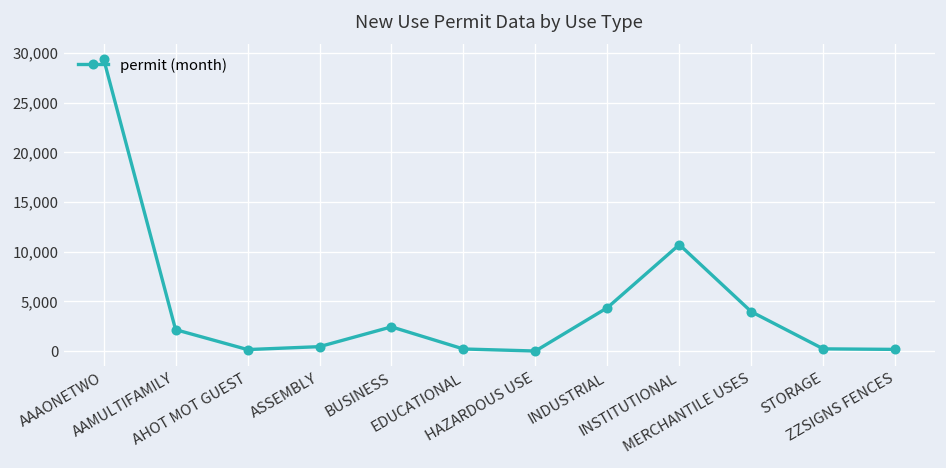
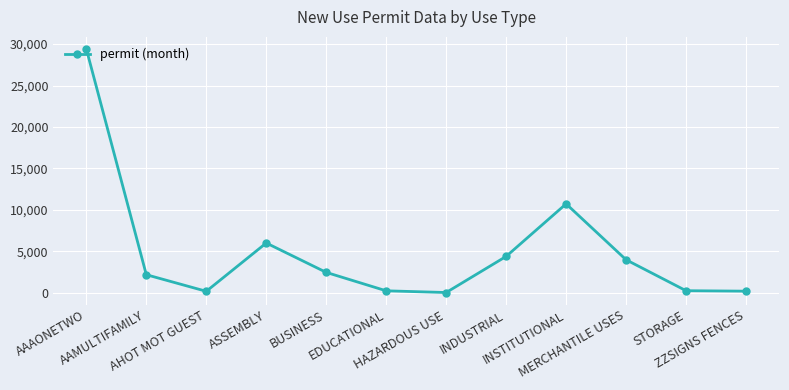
  {
    "AAAONETWO": "29,000",
    "AAMULTIFAMILY": "2,000",
    "AHOT MOT GUEST": "0",
-   "ASSEMBLY": "0",
+   "ASSEMBLY": "6,000",
    "BUSINESS": "2,000",
    "EDUCATIONAL": "0",
    "HAZARDOUS USE": "0",
    "INDUSTRIAL": "4,000",
    "INSTITUTIONAL": "11,000",
    "MERCHANTILE USES": "4,000",
    "STORAGE": "0",
    "ZZSIGNS FENCES": "0"
  }
